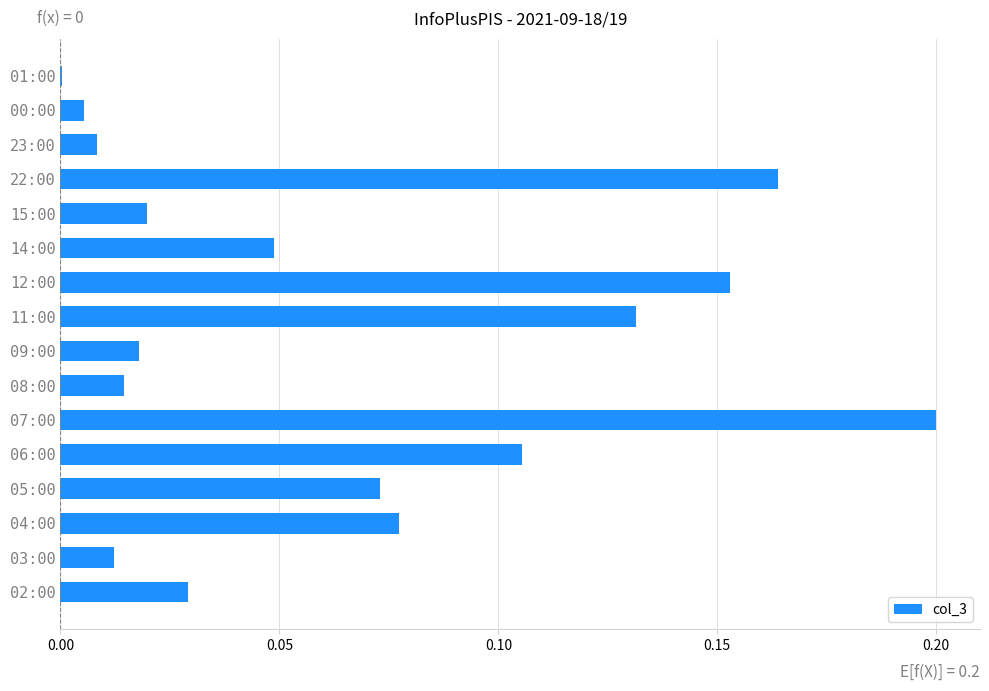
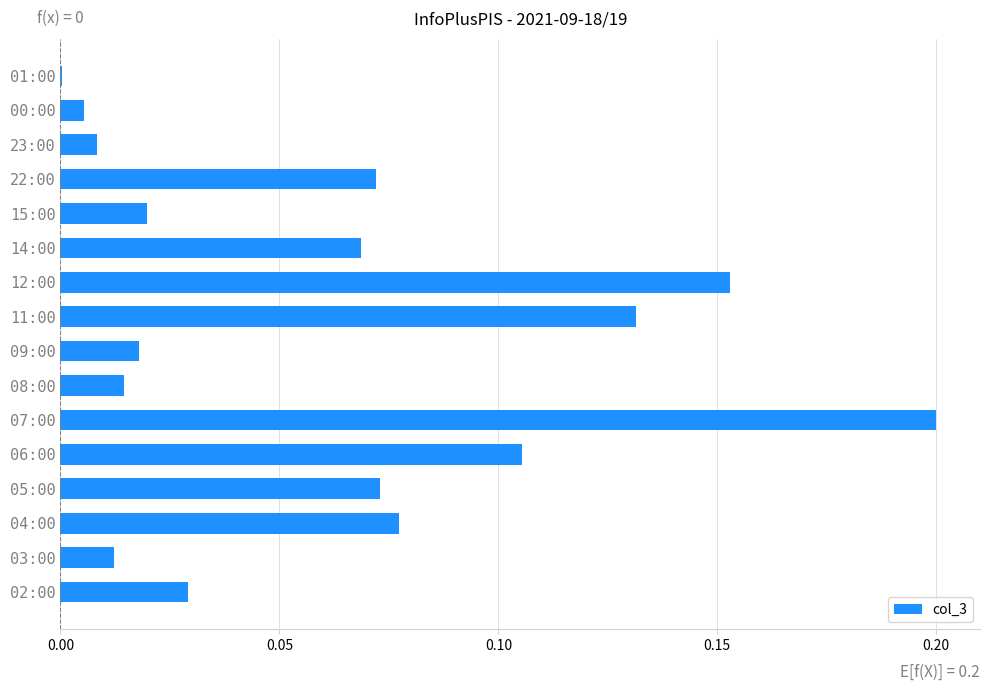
  {
    "00:00": 0.005,
    "23:00": 0.008,
-   "22:00": 0.164,
+   "22:00": 0.072,
    "15:00": 0.020,
-   "14:00": 0.049,
+   "14:00": 0.069,
    "12:00": 0.153,
    "11:00": 0.131,
    "09:00": 0.018,
    "08:00": 0.015,
    "07:00": 0.200,
    "06:00": 0.105,
    "05:00": 0.073,
    "04:00": 0.077,
    "03:00": 0.012,
    "02:00": 0.029
  }
